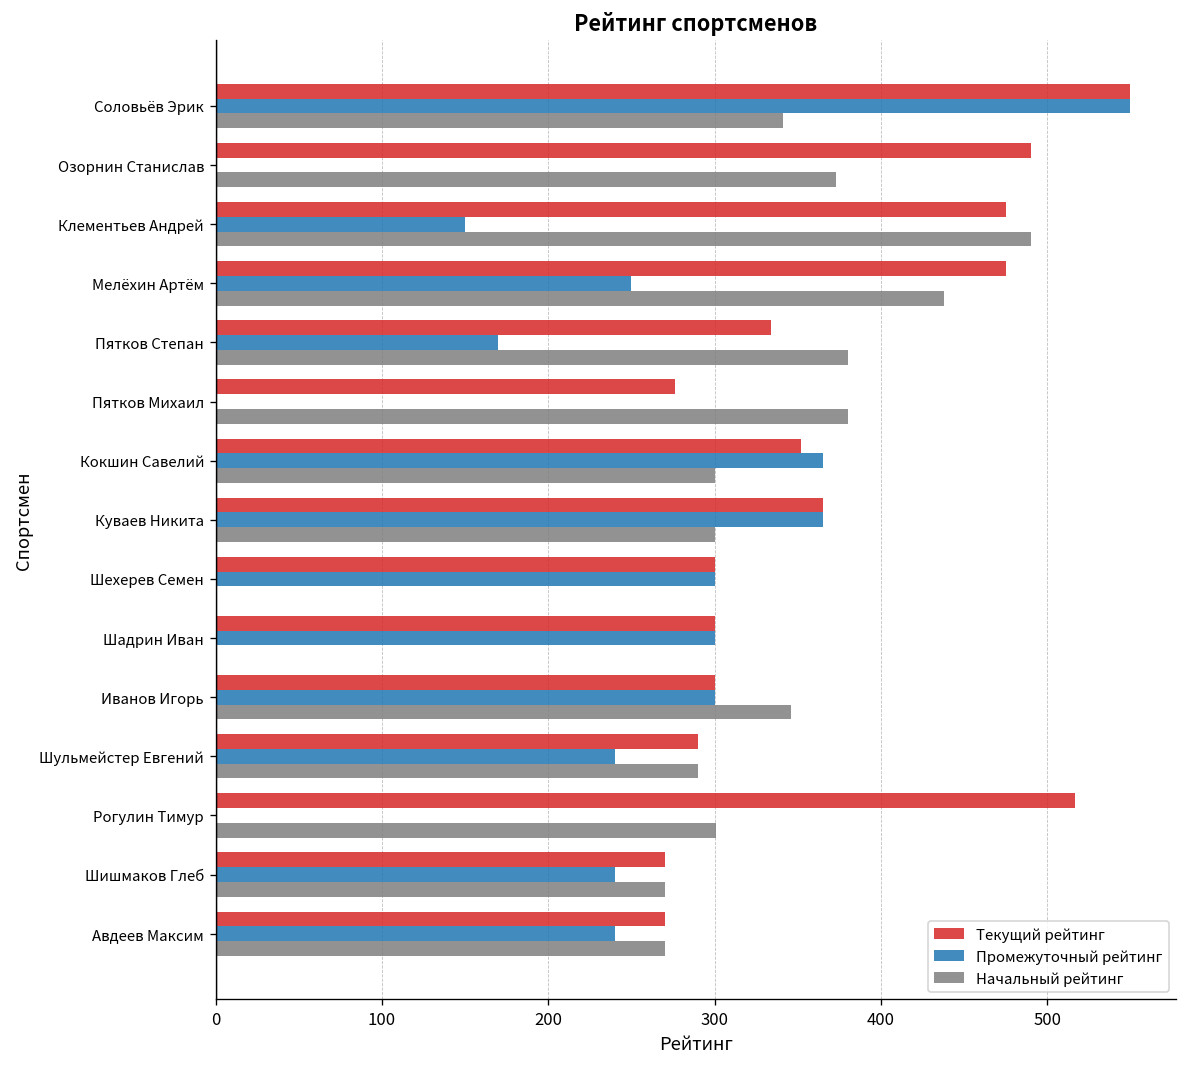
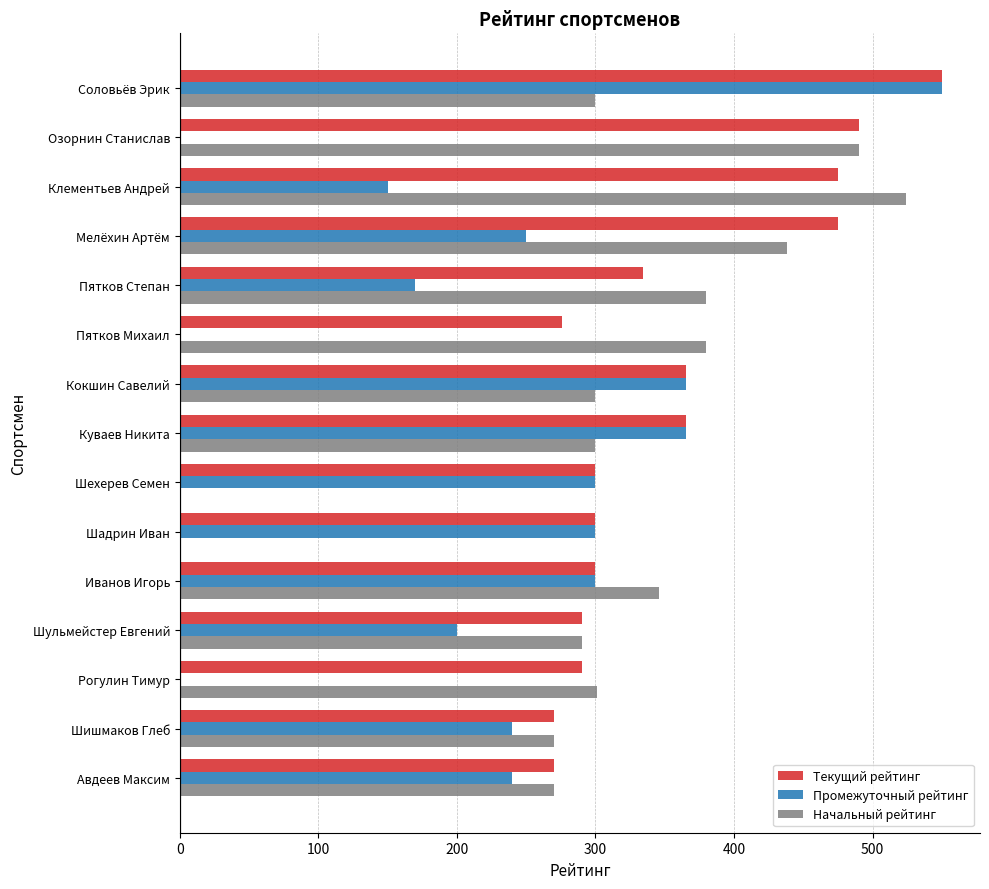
  {
    "Текущий рейтинг": {
      "Соловьёв Эрик": 550,
      "Озорнин Станислав": 490,
      "Клементьев Андрей": 475,
      "Мелёхин Артём": 475,
      "Пятков Степан": 334,
      "Пятков Михаил": 276,
-     "Кокшин Савелий": 352,
+     "Кокшин Савелий": 365,
      "Куваев Никита": 365,
      "Шехерев Семен": 300,
      "Шадрин Иван": 300,
      "Иванов Игорь": 300,
      "Шульмейстер Евгений": 290,
-     "Рогулин Тимур": 517,
+     "Рогулин Тимур": 290,
      "Шишмаков Глеб": 270,
      "Авдеев Максим": 270
    },
    "Промежуточный рейтинг": {
      "Соловьёв Эрик": 550,
      "Озорнин Станислав": 0,
      "Клементьев Андрей": 150,
      "Мелёхин Артём": 250,
      "Пятков Степан": 170,
      "Пятков Михаил": 0,
      "Кокшин Савелий": 365,
      "Куваев Никита": 365,
      "Шехерев Семен": 300,
      "Шадрин Иван": 300,
      "Иванов Игорь": 300,
-     "Шульмейстер Евгений": 240,
+     "Шульмейстер Евгений": 200,
      "Рогулин Тимур": 0,
      "Шишмаков Глеб": 240,
      "Авдеев Максим": 240
    },
    "Начальный рейтинг": {
-     "Соловьёв Эрик": 341,
-     "Озорнин Станислав": 373,
-     "Клементьев Андрей": 490,
+     "Соловьёв Эрик": 300,
+     "Озорнин Станислав": 490,
+     "Клементьев Андрей": 524,
      "Мелёхин Артём": 438,
      "Пятков Степан": 380,
      "Пятков Михаил": 380,
      "Кокшин Савелий": 300,
      "Куваев Никита": 300,
      "Шехерев Семен": 0,
      "Шадрин Иван": 0,
      "Иванов Игорь": 346,
      "Шульмейстер Евгений": 290,
      "Рогулин Тимур": 301,
      "Шишмаков Глеб": 270,
      "Авдеев Максим": 270
    }
  }
